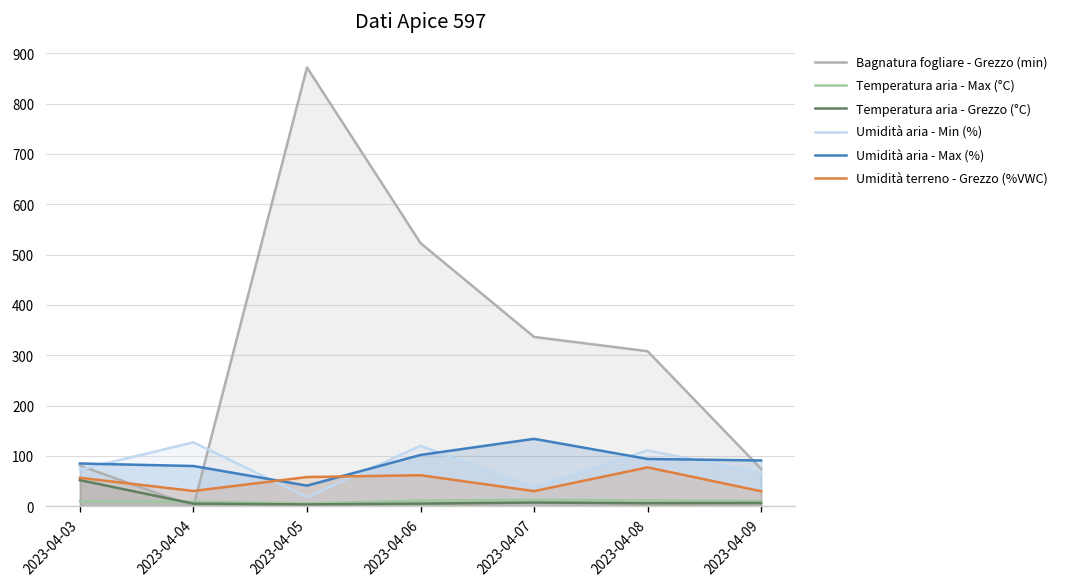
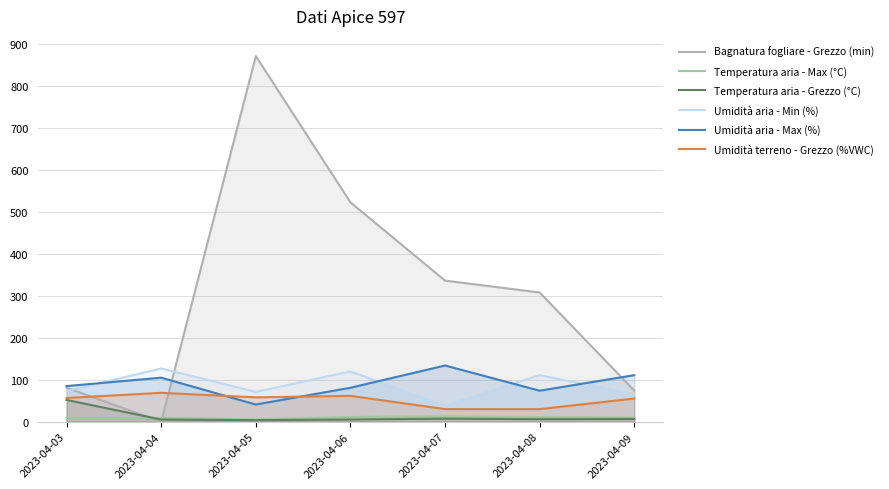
  {
    "Umidità aria - Min (%)": {
      "2023-04-03": 70,
      "2023-04-04": 130,
-     "2023-04-05": 20,
+     "2023-04-05": 70,
      "2023-04-06": 120,
      "2023-04-07": 40,
      "2023-04-08": 110,
      "2023-04-09": 70
    },
    "Umidità aria - Max (%)": {
-     "2023-04-04": 80,
+     "2023-04-04": 110,
      "2023-04-05": 40,
-     "2023-04-06": 100,
+     "2023-04-06": 80,
      "2023-04-07": 130,
-     "2023-04-08": 90,
-     "2023-04-09": 90
+     "2023-04-08": 70,
+     "2023-04-09": 110
    },
    "Umidità terreno - Grezzo (%VWC)": {
-     "2023-04-04": 30,
+     "2023-04-04": 70,
      "2023-04-05": 60,
      "2023-04-06": 60,
      "2023-04-07": 30,
-     "2023-04-08": 80,
-     "2023-04-09": 30
+     "2023-04-08": 30,
+     "2023-04-09": 60
    }
  }
